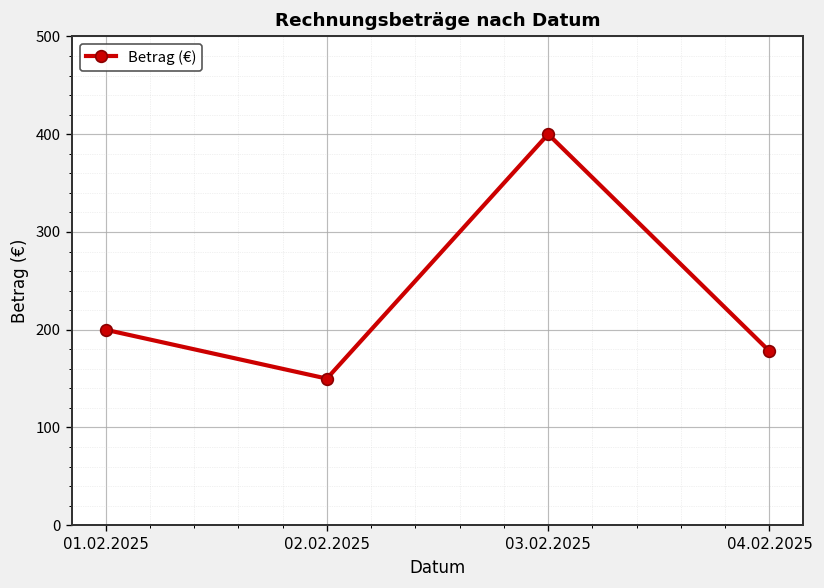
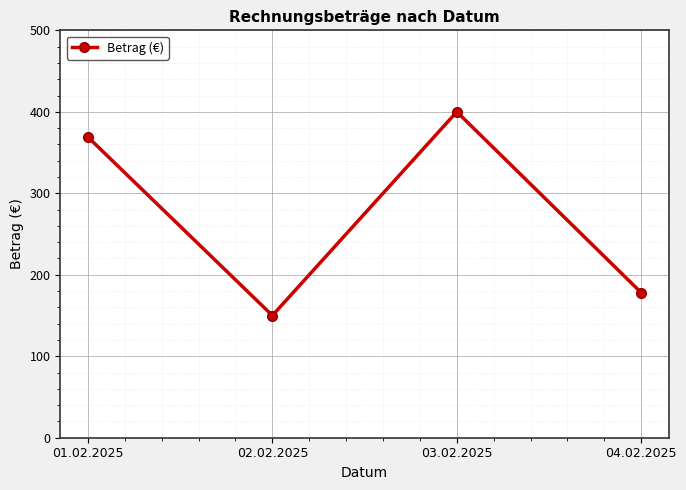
  {
-   "01.02.2025": 200,
+   "01.02.2025": 370,
    "02.02.2025": 150,
    "03.02.2025": 400,
    "04.02.2025": 180
  }
